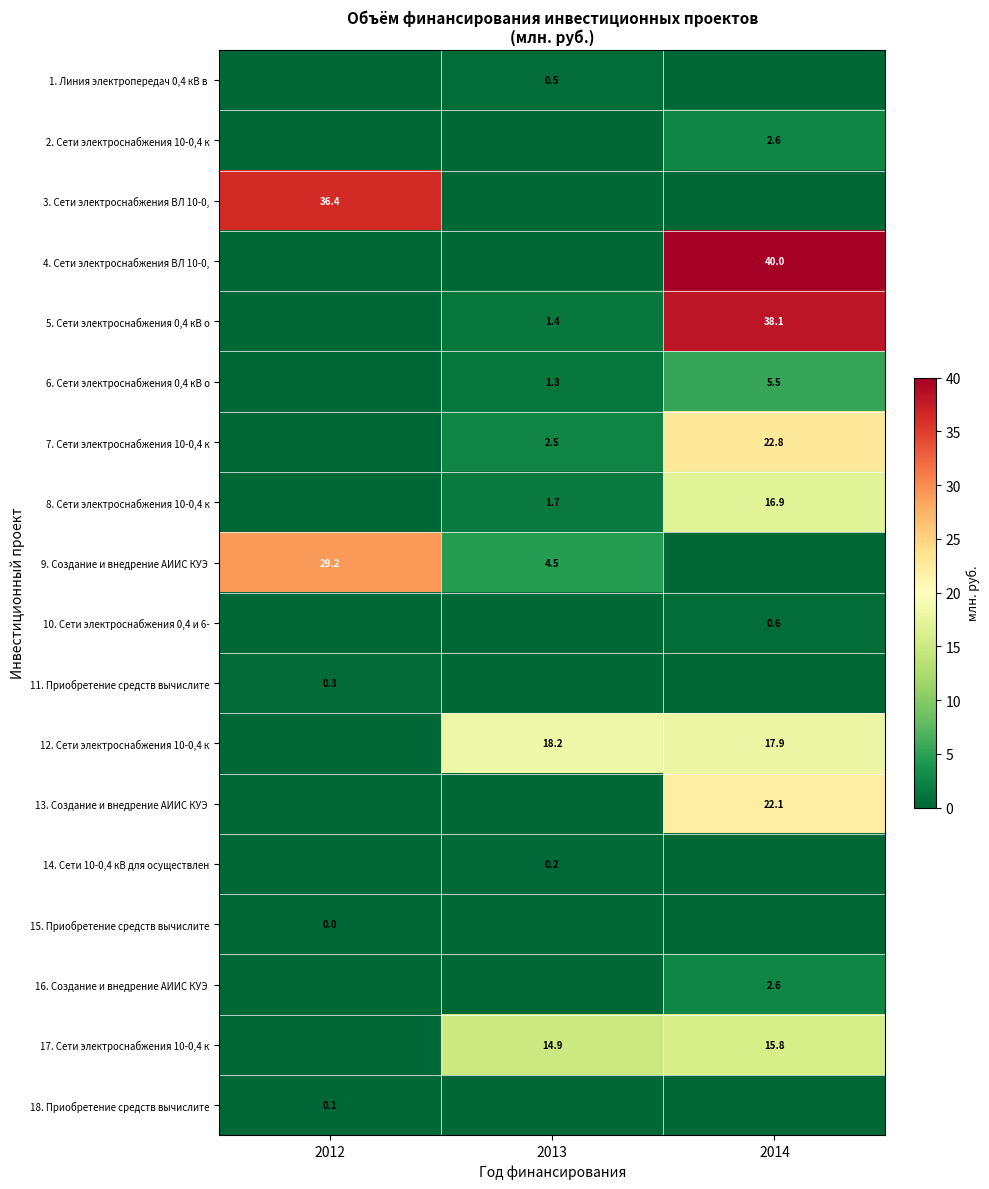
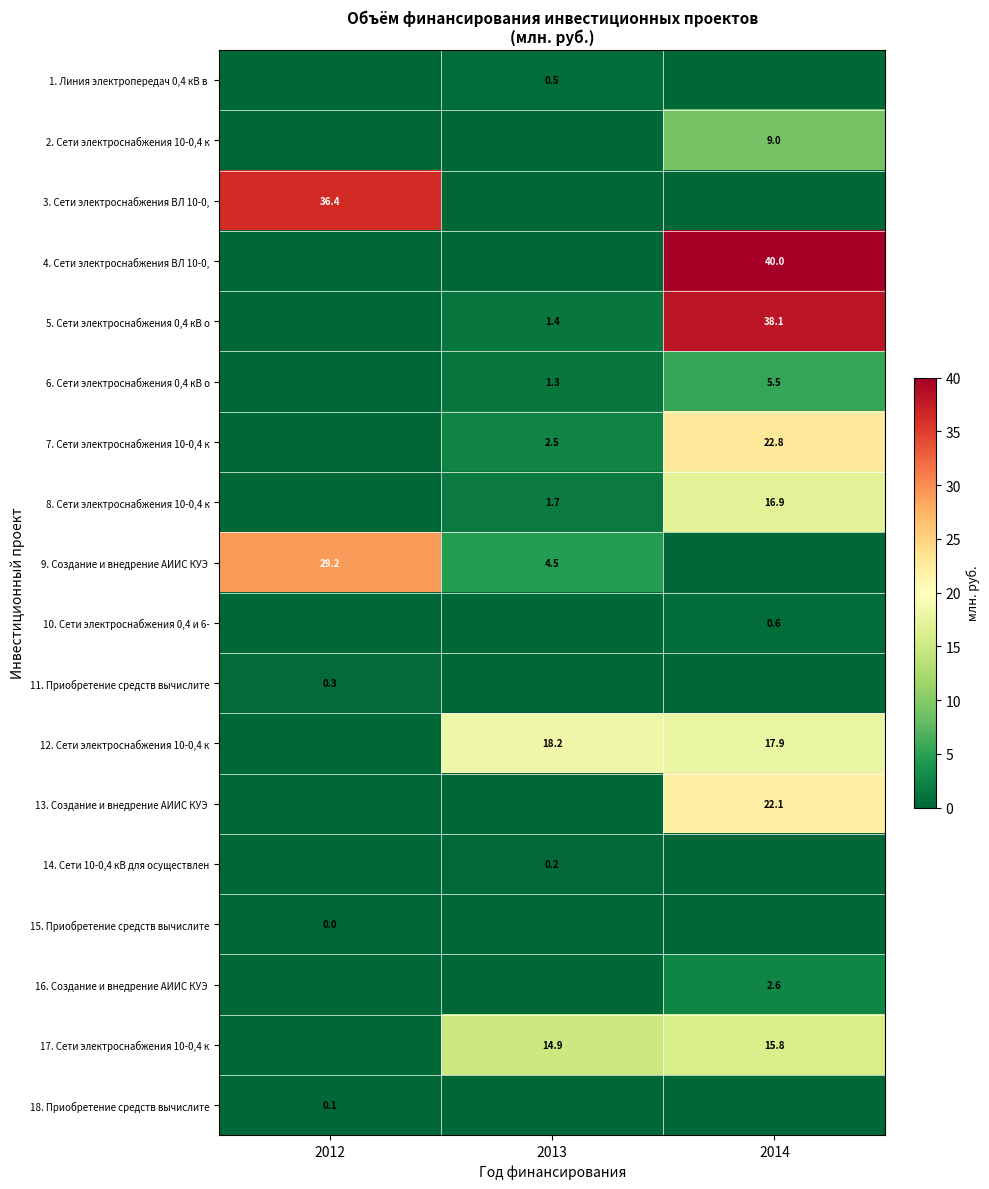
  {
    "1. Линия электропередач 0,4 кВ в": {
      "2013": 0.5
    },
    "2. Сети электроснабжения 10-0,4 к": {
-     "2014": 2.6
+     "2014": 9.0
    },
    "3. Сети электроснабжения ВЛ 10-0,": {
      "2012": 36.4
    },
    "4. Сети электроснабжения ВЛ 10-0,": {
      "2014": 40.0
    },
    "5. Сети электроснабжения 0,4 кВ о": {
      "2013": 1.4,
      "2014": 38.1
    },
    "6. Сети электроснабжения 0,4 кВ о": {
      "2013": 1.3,
      "2014": 5.5
    },
    "7. Сети электроснабжения 10-0,4 к": {
      "2013": 2.5,
      "2014": 22.8
    },
    "8. Сети электроснабжения 10-0,4 к": {
      "2013": 1.7,
      "2014": 16.9
    },
    "9. Создание и внедрение АИИС КУЭ": {
      "2012": 29.2,
      "2013": 4.5
    },
    "10. Сети электроснабжения 0,4 и 6-": {
      "2014": 0.6
    },
    "11. Приобретение средств вычислите": {
      "2012": 0.3
    },
    "12. Сети электроснабжения 10-0,4 к": {
      "2013": 18.2,
      "2014": 17.9
    },
    "13. Создание и внедрение АИИС КУЭ": {
      "2014": 22.1
    },
    "14. Сети 10-0,4 кВ для осуществлен": {
      "2013": 0.2
    },
    "15. Приобретение средств вычислите": {
      "2012": 0.0
    },
    "16. Создание и внедрение АИИС КУЭ": {
      "2014": 2.6
    },
    "17. Сети электроснабжения 10-0,4 к": {
      "2013": 14.9,
      "2014": 15.8
    },
    "18. Приобретение средств вычислите": {
      "2012": 0.1
    }
  }
